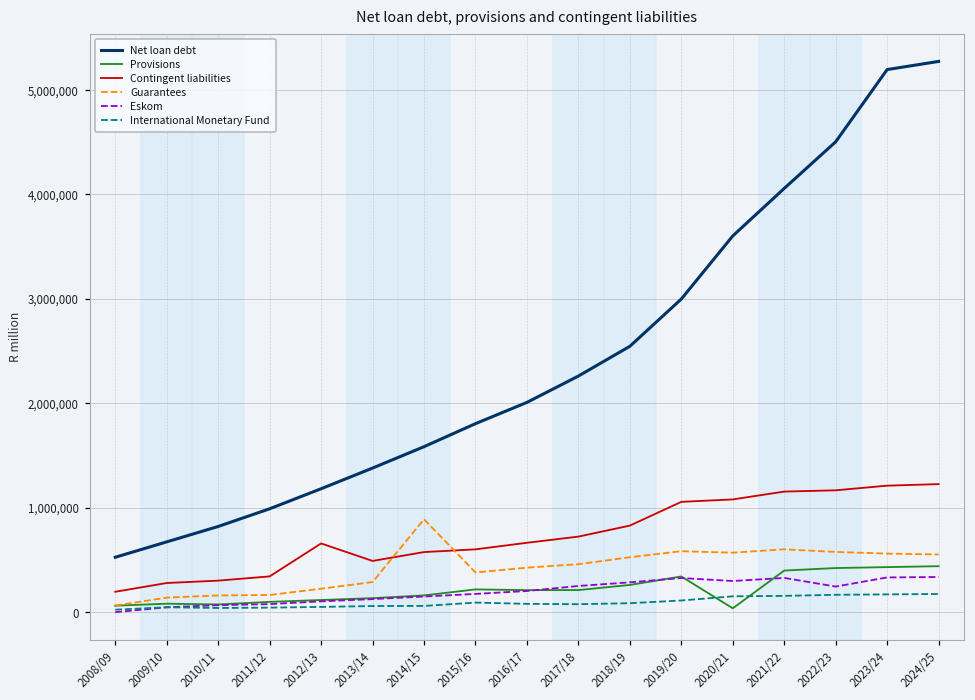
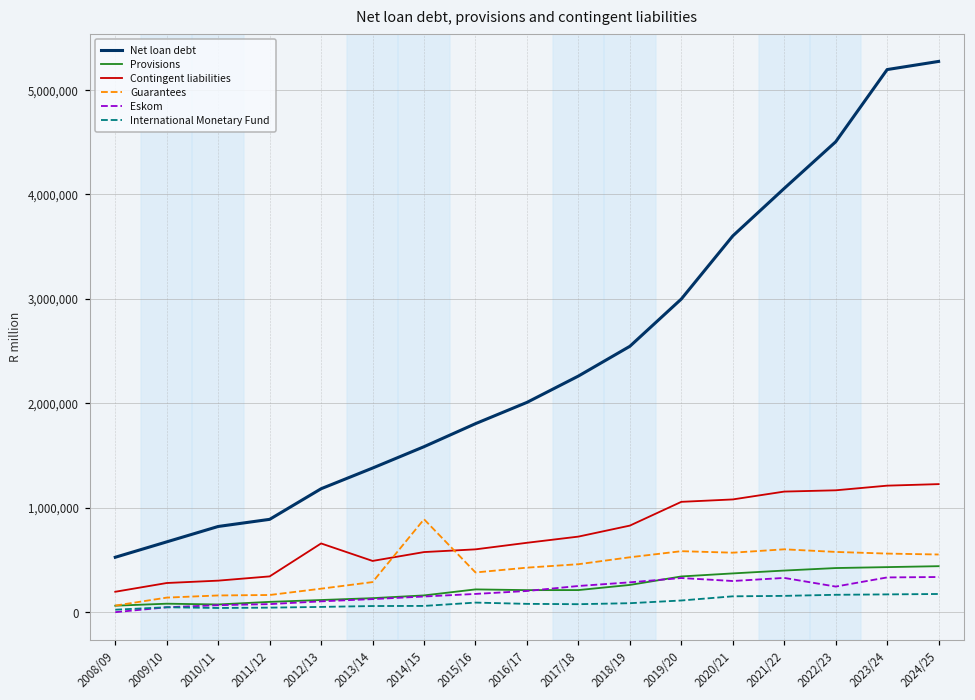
  {
    "Net loan debt": {
      "2008/09": "500,000",
      "2009/10": "700,000",
      "2010/11": "800,000",
-     "2011/12": "1,000,000",
+     "2011/12": "900,000",
      "2012/13": "1,200,000",
      "2013/14": "1,400,000",
      "2014/15": "1,600,000",
      "2015/16": "1,800,000",
      "2016/17": "2,000,000",
      "2017/18": "2,300,000",
      "2018/19": "2,500,000",
      "2019/20": "3,000,000",
      "2020/21": "3,600,000",
      "2021/22": "4,100,000",
      "2022/23": "4,500,000",
      "2023/24": "5,200,000",
      "2024/25": "5,300,000"
    },
    "Provisions": {
      "2009/10": "100,000",
      "2015/16": "200,000",
      "2017/18": "200,000",
-     "2020/21": "0",
+     "2020/21": "400,000",
      "2021/22": "400,000",
      "2022/23": "400,000",
      "2023/24": "400,000",
      "2024/25": "400,000"
    },
    "Contingent liabilities": {
      "2008/09": "200,000",
      "2009/10": "300,000",
      "2010/11": "300,000",
      "2011/12": "300,000",
      "2012/13": "700,000",
      "2013/14": "500,000",
      "2014/15": "600,000",
      "2015/16": "600,000",
      "2016/17": "700,000",
      "2017/18": "700,000",
      "2018/19": "800,000",
      "2019/20": "1,100,000",
      "2020/21": "1,100,000",
      "2021/22": "1,200,000",
      "2022/23": "1,200,000",
      "2023/24": "1,200,000",
      "2024/25": "1,200,000"
    },
    "Guarantees": {
      "2009/10": "100,000",
      "2010/11": "200,000",
      "2011/12": "200,000",
      "2012/13": "200,000",
      "2013/14": "300,000",
      "2014/15": "900,000",
      "2015/16": "400,000",
      "2016/17": "400,000",
      "2017/18": "500,000",
      "2018/19": "500,000",
      "2019/20": "600,000",
      "2020/21": "600,000",
      "2021/22": "600,000",
      "2022/23": "600,000",
      "2023/24": "600,000",
      "2024/25": "600,000"
    },
    "Eskom": {
      "2015/16": "200,000",
      "2017/18": "300,000",
      "2020/21": "300,000",
      "2021/22": "300,000",
      "2022/23": "200,000",
      "2023/24": "300,000",
      "2024/25": "300,000"
    },
    "International Monetary Fund": {
      "2011/12": "0",
      "2012/13": "100,000",
      "2013/14": "100,000",
      "2014/15": "100,000",
      "2015/16": "100,000",
      "2016/17": "100,000",
      "2017/18": "100,000",
      "2018/19": "100,000",
      "2019/20": "100,000",
      "2020/21": "200,000",
      "2021/22": "200,000",
      "2022/23": "200,000",
      "2023/24": "200,000",
      "2024/25": "200,000"
    }
  }
